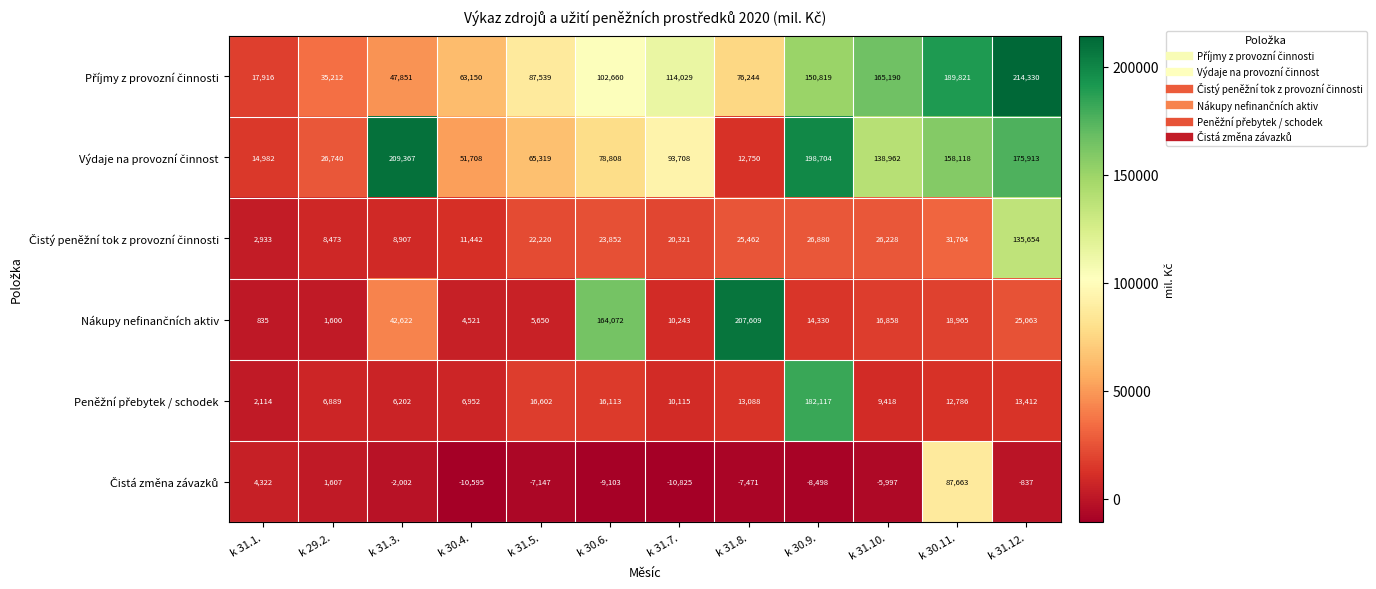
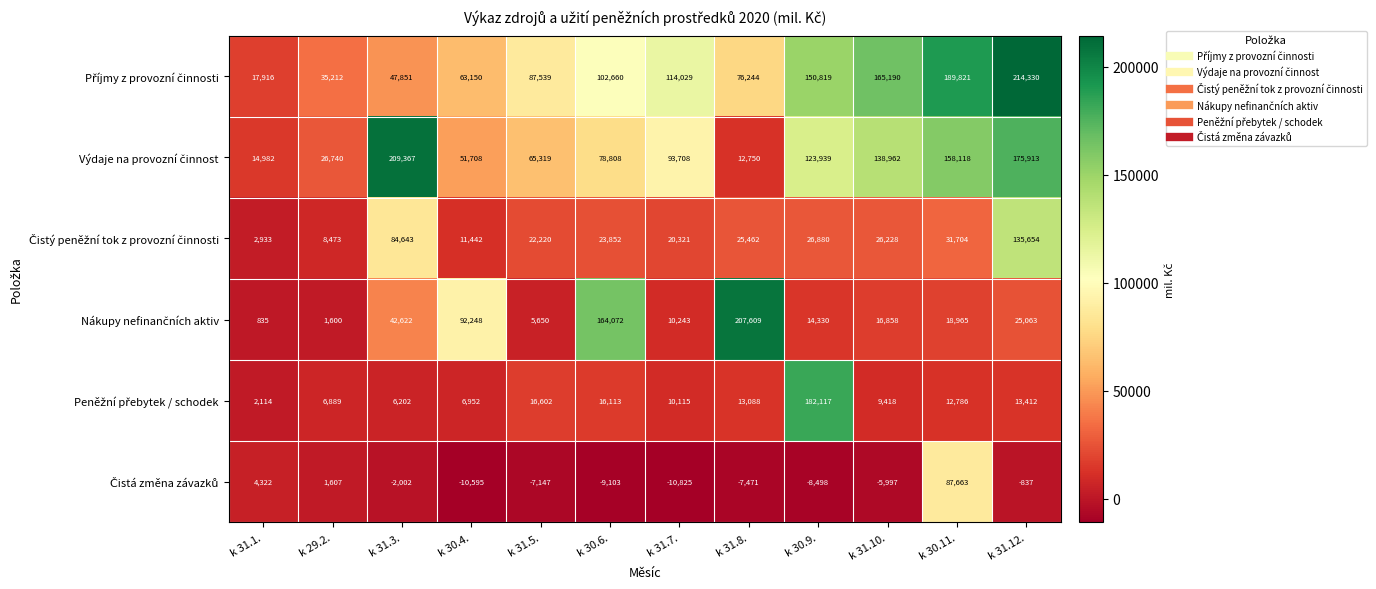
  {
    "Příjmy z provozní činnosti": {
      "k 31.1.": "17,916",
      "k 29.2.": "35,212",
      "k 31.3.": "47,851",
      "k 30.4.": "63,150",
      "k 31.5.": "87,539",
      "k 30.6.": "102,660",
      "k 31.7.": "114,029",
      "k 31.8.": "76,244",
      "k 30.9.": "150,819",
      "k 31.10.": "165,190",
      "k 30.11.": "189,821",
      "k 31.12.": "214,330"
    },
    "Výdaje na provozní činnost": {
      "k 31.1.": "14,982",
      "k 29.2.": "26,740",
      "k 31.3.": "209,367",
      "k 30.4.": "51,708",
      "k 31.5.": "65,319",
      "k 30.6.": "78,808",
      "k 31.7.": "93,708",
      "k 31.8.": "12,750",
-     "k 30.9.": "198,704",
+     "k 30.9.": "123,939",
      "k 31.10.": "138,962",
      "k 30.11.": "158,118",
      "k 31.12.": "175,913"
    },
    "Čistý peněžní tok z provozní činnosti": {
      "k 31.1.": "2,933",
      "k 29.2.": "8,473",
-     "k 31.3.": "8,907",
+     "k 31.3.": "84,643",
      "k 30.4.": "11,442",
      "k 31.5.": "22,220",
      "k 30.6.": "23,852",
      "k 31.7.": "20,321",
      "k 31.8.": "25,462",
      "k 30.9.": "26,880",
      "k 31.10.": "26,228",
      "k 30.11.": "31,704",
      "k 31.12.": "135,654"
    },
    "Nákupy nefinančních aktiv": {
      "k 31.1.": "835",
      "k 29.2.": "1,600",
      "k 31.3.": "42,622",
-     "k 30.4.": "4,521",
+     "k 30.4.": "92,248",
      "k 31.5.": "5,650",
      "k 30.6.": "164,072",
      "k 31.7.": "10,243",
      "k 31.8.": "207,609",
      "k 30.9.": "14,330",
      "k 31.10.": "16,858",
      "k 30.11.": "18,965",
      "k 31.12.": "25,063"
    },
    "Peněžní přebytek / schodek": {
      "k 31.1.": "2,114",
      "k 29.2.": "6,889",
      "k 31.3.": "6,202",
      "k 30.4.": "6,952",
      "k 31.5.": "16,602",
      "k 30.6.": "16,113",
      "k 31.7.": "10,115",
      "k 31.8.": "13,088",
      "k 30.9.": "182,117",
      "k 31.10.": "9,418",
      "k 30.11.": "12,786",
      "k 31.12.": "13,412"
    },
    "Čistá změna závazků": {
      "k 31.1.": "4,322",
      "k 29.2.": "1,607",
      "k 31.3.": "-2,002",
      "k 30.4.": "-10,595",
      "k 31.5.": "-7,147",
      "k 30.6.": "-9,103",
      "k 31.7.": "-10,825",
      "k 31.8.": "-7,471",
      "k 30.9.": "-8,498",
      "k 31.10.": "-5,997",
      "k 30.11.": "87,663",
      "k 31.12.": "-837"
    }
  }
